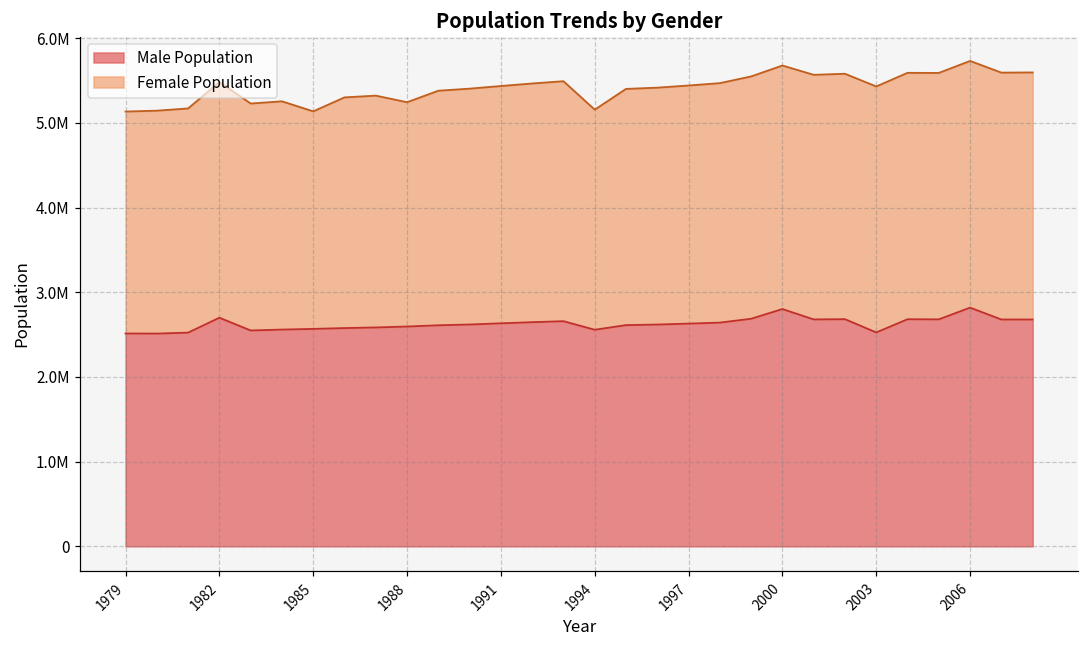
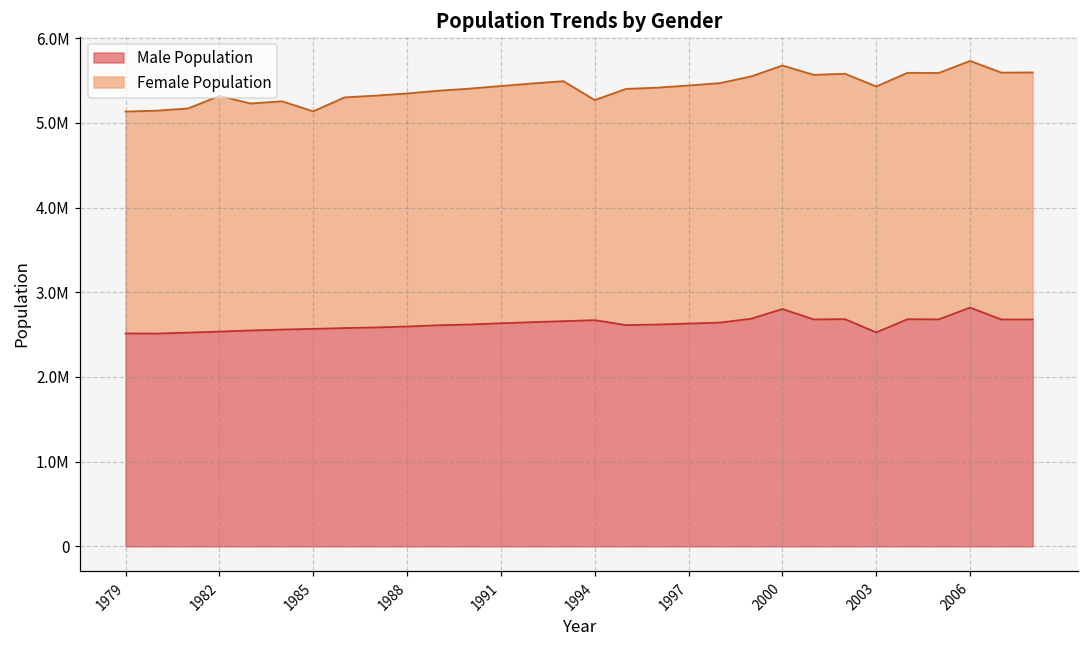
  {
    "Male Population": {
      "1979": 2500000,
-     "1982": 2700000,
+     "1982": 2500000,
      "1985": 2600000,
      "1988": 2600000,
      "1991": 2600000,
-     "1994": 2600000,
+     "1994": 2700000,
      "1997": 2600000,
      "2000": 2800000,
      "2003": 2500000,
      "2006": 2800000
    },
    "Female Population": {
      "1979": 2600000,
      "1985": 2600000,
-     "1988": 2600000,
+     "1988": 2800000,
      "1991": 2800000,
      "1994": 2600000,
      "1997": 2800000,
      "2000": 2900000,
      "2003": 2900000,
      "2006": 2900000
    }
  }
